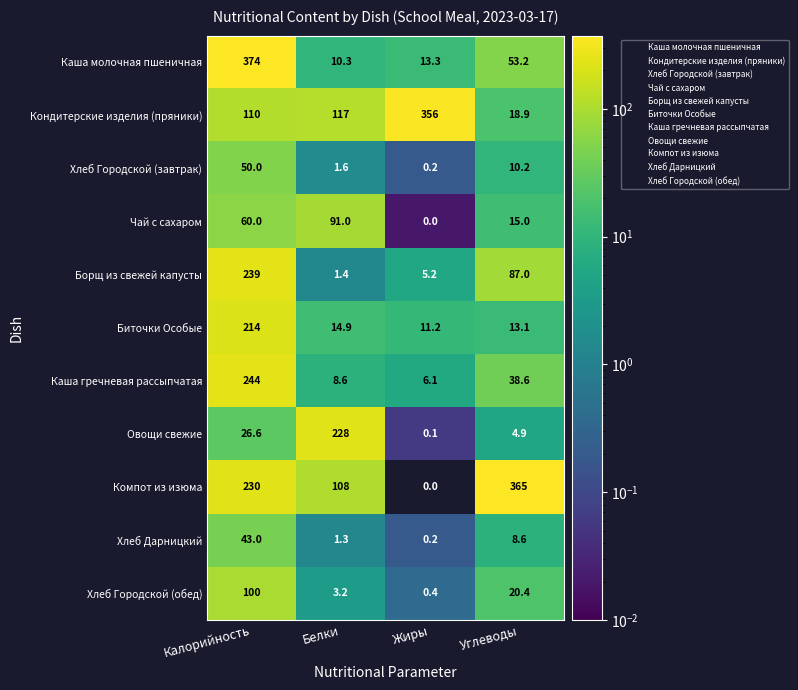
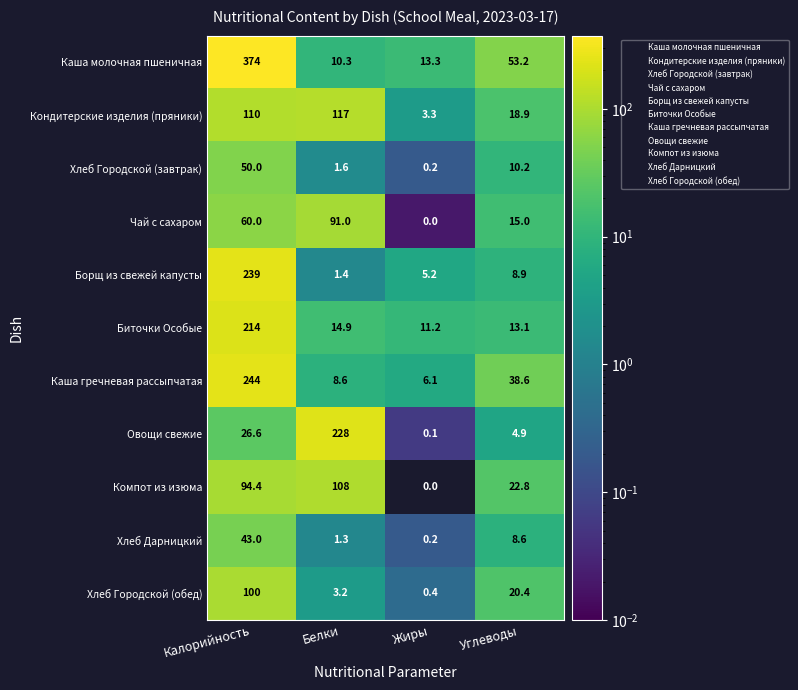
  {
    "Каша молочная пшеничная": {
      "Калорийность": 374,
      "Белки": 10.3,
      "Жиры": 13.3,
      "Углеводы": 53.2
    },
    "Кондитерские изделия (пряники)": {
      "Калорийность": 110,
      "Белки": 117,
-     "Жиры": 356,
+     "Жиры": 3.3,
      "Углеводы": 18.9
    },
    "Хлеб Городской (завтрак)": {
      "Калорийность": 50.0,
      "Белки": 1.6,
      "Жиры": 0.2,
      "Углеводы": 10.2
    },
    "Чай с сахаром": {
      "Калорийность": 60.0,
      "Белки": 91.0,
      "Жиры": 0.0,
      "Углеводы": 15.0
    },
    "Борщ из свежей капусты": {
      "Калорийность": 239,
      "Белки": 1.4,
      "Жиры": 5.2,
-     "Углеводы": 87.0
+     "Углеводы": 8.9
    },
    "Биточки Особые": {
      "Калорийность": 214,
      "Белки": 14.9,
      "Жиры": 11.2,
      "Углеводы": 13.1
    },
    "Каша гречневая рассыпчатая": {
      "Калорийность": 244,
      "Белки": 8.6,
      "Жиры": 6.1,
      "Углеводы": 38.6
    },
    "Овощи свежие": {
      "Калорийность": 26.6,
      "Белки": 228,
      "Жиры": 0.1,
      "Углеводы": 4.9
    },
    "Компот из изюма": {
-     "Калорийность": 230,
+     "Калорийность": 94.4,
      "Белки": 108,
      "Жиры": 0.0,
-     "Углеводы": 365
+     "Углеводы": 22.8
    },
    "Хлеб Дарницкий": {
      "Калорийность": 43.0,
      "Белки": 1.3,
      "Жиры": 0.2,
      "Углеводы": 8.6
    },
    "Хлеб Городской (обед)": {
      "Калорийность": 100,
      "Белки": 3.2,
      "Жиры": 0.4,
      "Углеводы": 20.4
    }
  }
